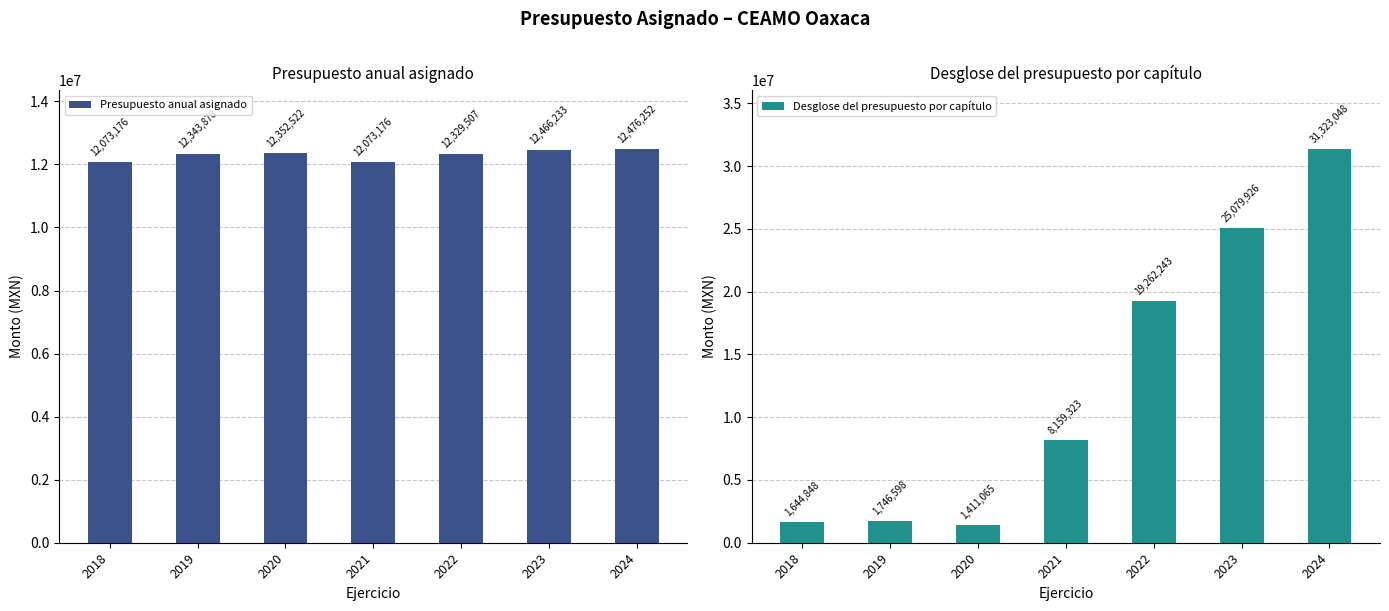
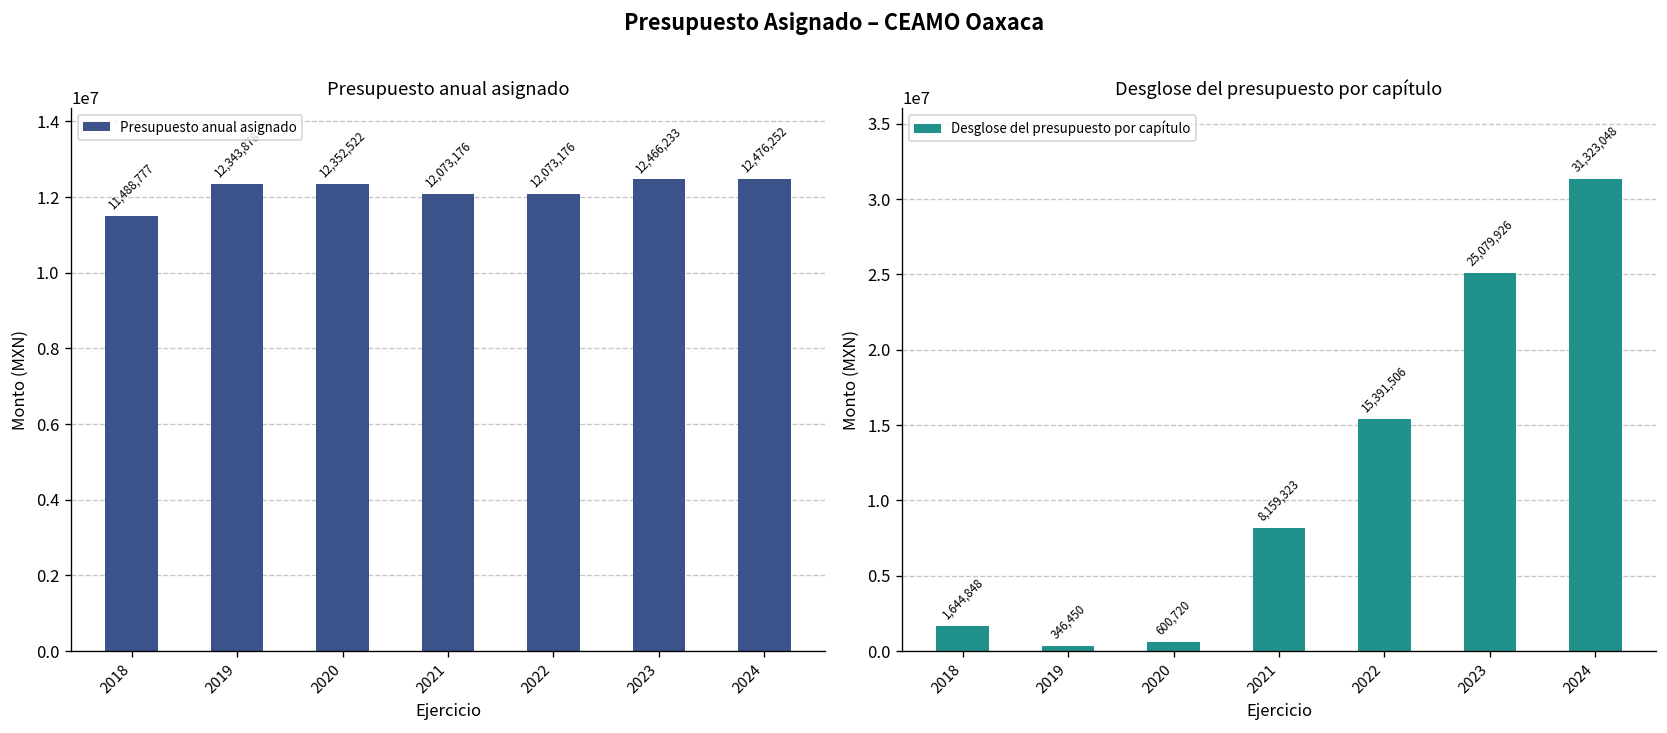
  {
    "Presupuesto anual asignado": {
-     "2018": "12,073,176",
+     "2018": "11,488,777",
      "2020": "12,352,522",
      "2021": "12,073,176",
-     "2022": "12,329,507",
+     "2022": "12,073,176",
      "2023": "12,466,233",
      "2024": "12,476,252"
    },
    "Desglose del presupuesto por capítulo": {
      "2018": "1,644,848",
-     "2019": "1,746,598",
-     "2020": "1,411,065",
+     "2019": "346,450",
+     "2020": "600,720",
      "2021": "8,159,323",
-     "2022": "19,262,243",
+     "2022": "15,391,506",
      "2023": "25,079,926",
      "2024": "31,323,048"
    }
  }
